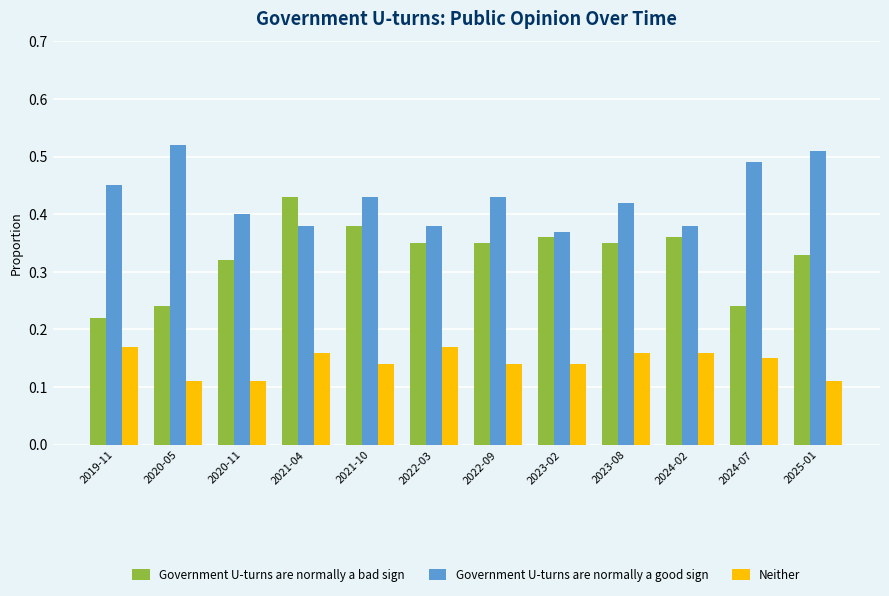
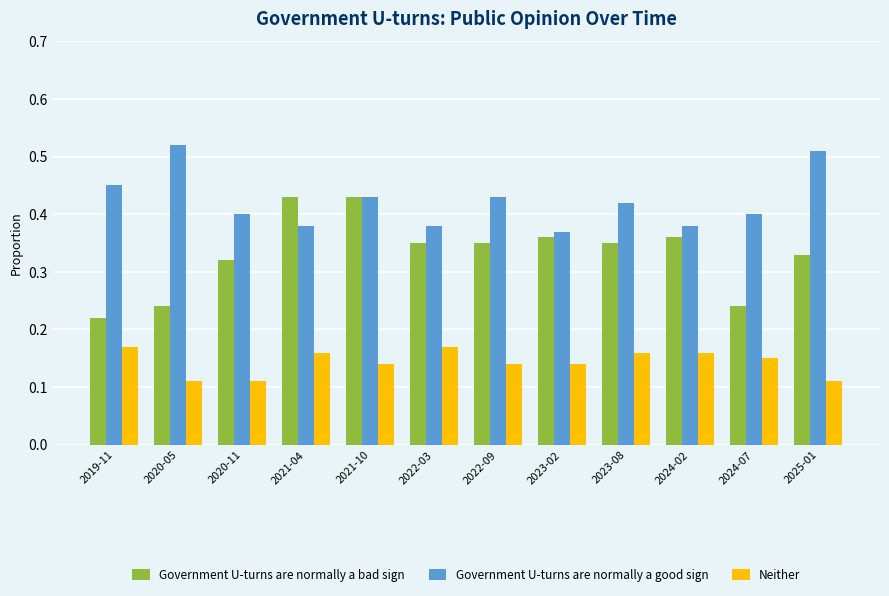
  {
    "Government U-turns are normally a bad sign": {
      "2019-11": 0.22,
      "2020-05": 0.24,
      "2020-11": 0.32,
      "2021-04": 0.43,
-     "2021-10": 0.38,
+     "2021-10": 0.43,
      "2022-03": 0.35,
      "2022-09": 0.35,
      "2023-02": 0.36,
      "2023-08": 0.35,
      "2024-02": 0.36,
      "2024-07": 0.24,
      "2025-01": 0.33
    },
    "Government U-turns are normally a good sign": {
      "2019-11": 0.45,
      "2020-05": 0.52,
      "2020-11": 0.40,
      "2021-04": 0.38,
      "2021-10": 0.43,
      "2022-03": 0.38,
      "2022-09": 0.43,
      "2023-02": 0.37,
      "2023-08": 0.42,
      "2024-02": 0.38,
-     "2024-07": 0.49,
+     "2024-07": 0.40,
      "2025-01": 0.51
    },
    "Neither": {
      "2019-11": 0.17,
      "2020-05": 0.11,
      "2020-11": 0.11,
      "2021-04": 0.16,
      "2021-10": 0.14,
      "2022-03": 0.17,
      "2022-09": 0.14,
      "2023-02": 0.14,
      "2023-08": 0.16,
      "2024-02": 0.16,
      "2024-07": 0.15,
      "2025-01": 0.11
    }
  }
